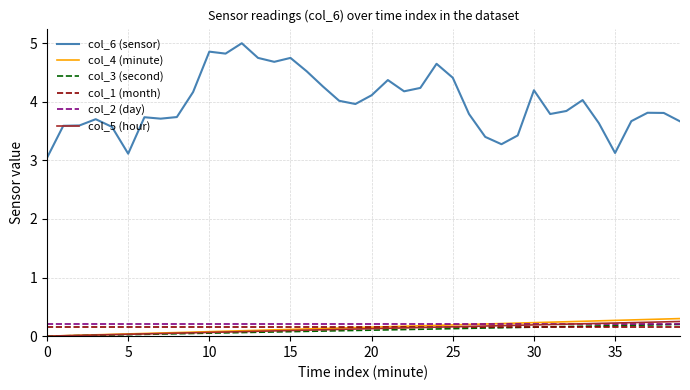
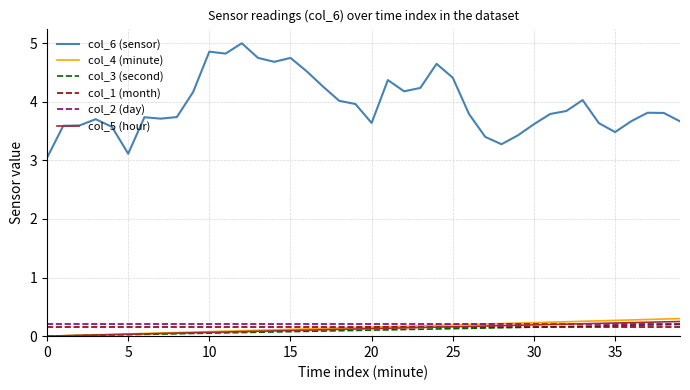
  {
    "col_6 (sensor)": {
      "0": 3.0,
      "5": 3.1,
      "10": 4.9,
      "15": 4.7,
-     "20": 4.1,
+     "20": 3.6,
      "25": 4.4,
-     "30": 4.2,
-     "35": 3.1
+     "30": 3.6,
+     "35": 3.5
    },
    "col_4 (minute)": {
      "35": 0.3
    },
    "col_1 (month)": {
      "0": 0.2,
      "5": 0.2,
      "10": 0.2
    },
    "col_2 (day)": {
      "0": 0.2,
      "5": 0.2,
      "10": 0.2,
      "15": 0.2,
      "20": 0.2
    }
  }
